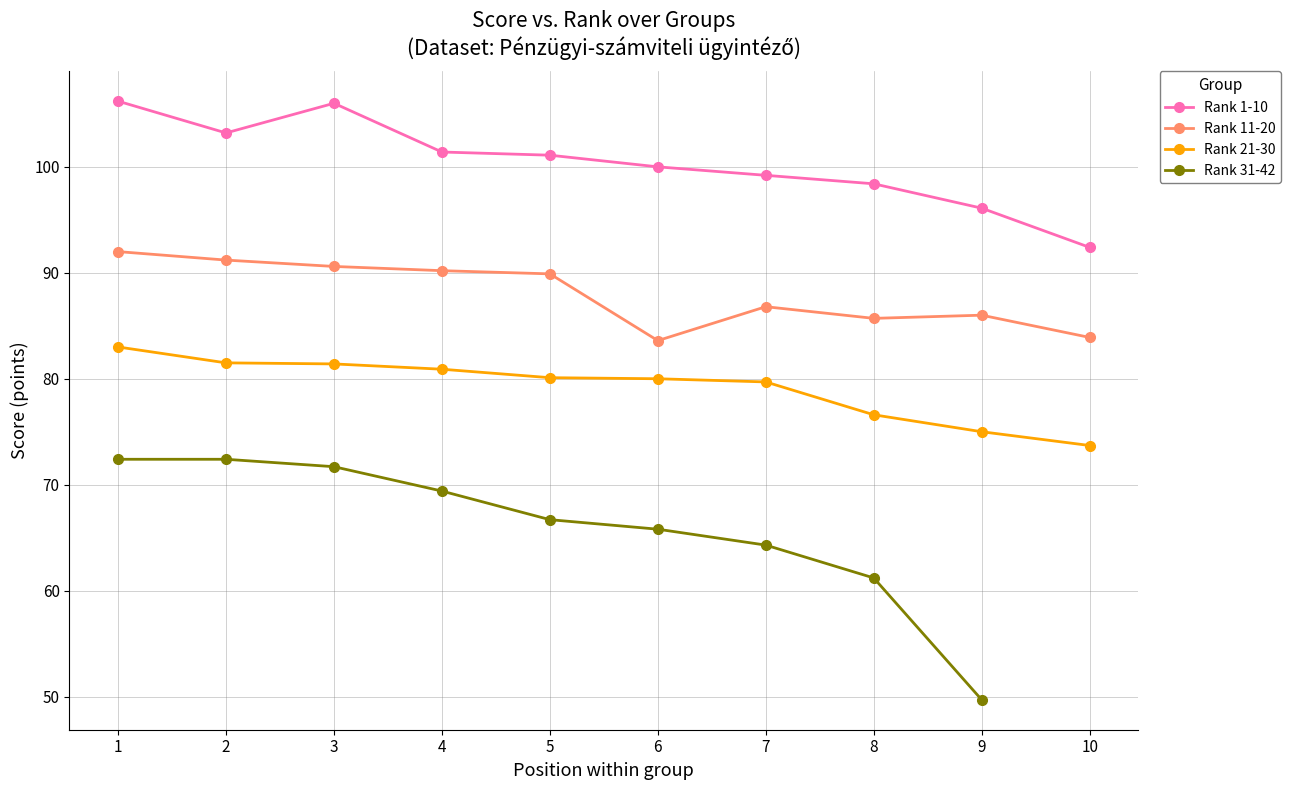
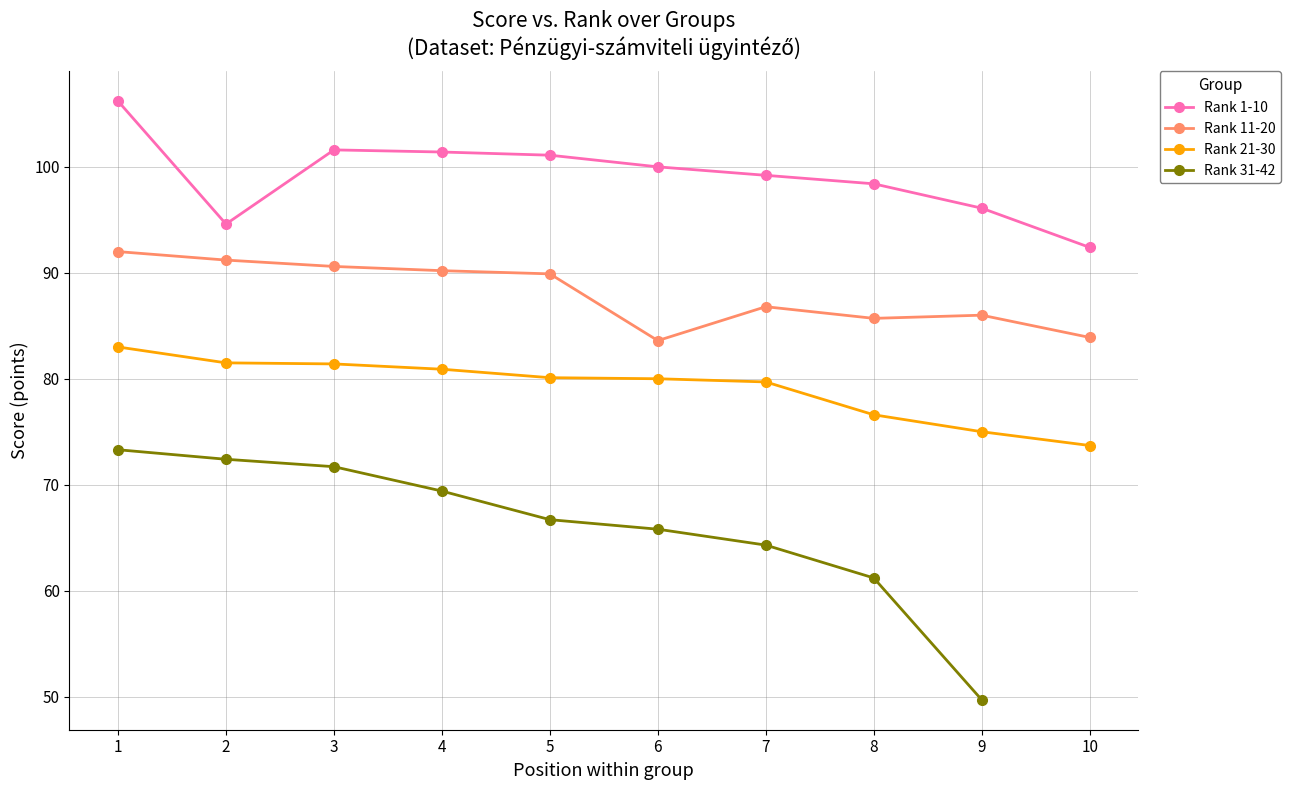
  {
    "Rank 1-10": {
      "1": 106.2,
-     "2": 103.2,
-     "3": 106.0,
+     "2": 94.6,
+     "3": 101.6,
      "4": 101.4,
      "5": 101.1,
      "6": 100.0,
      "7": 99.2,
      "8": 98.4,
      "9": 96.1,
      "10": 92.4
    },
    "Rank 11-20": {
      "1": 92.0,
      "2": 91.2,
      "3": 90.6,
      "4": 90.2,
      "5": 89.9,
      "6": 83.6,
      "7": 86.8,
      "8": 85.7,
      "9": 86.0,
      "10": 83.9
    },
    "Rank 21-30": {
      "1": 83.0,
      "2": 81.5,
      "3": 81.4,
      "4": 80.9,
      "5": 80.1,
      "6": 80.0,
      "7": 79.7,
      "8": 76.6,
      "9": 75.0,
      "10": 73.7
    },
    "Rank 31-42": {
-     "1": 72.4,
+     "1": 73.3,
      "2": 72.4,
      "3": 71.7,
      "4": 69.4,
      "5": 66.7,
      "6": 65.8,
      "7": 64.3,
      "8": 61.2,
      "9": 49.7
    }
  }
